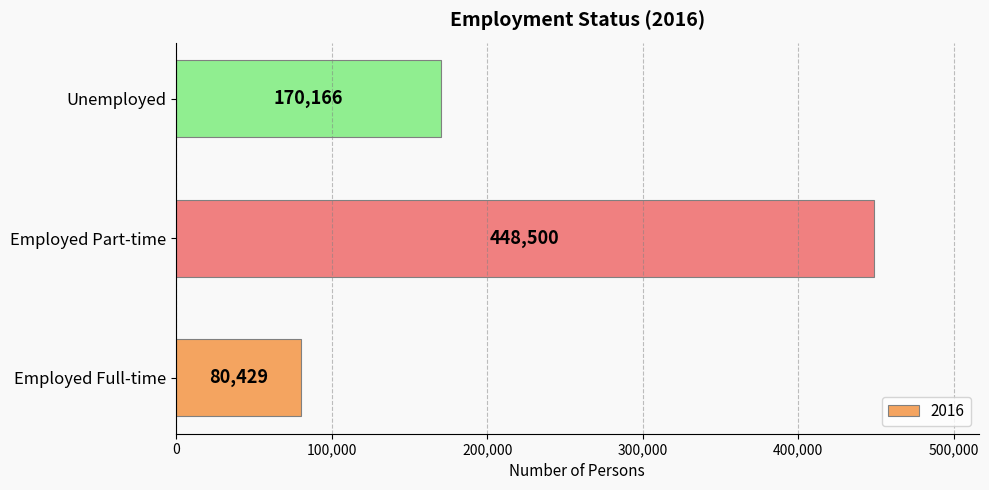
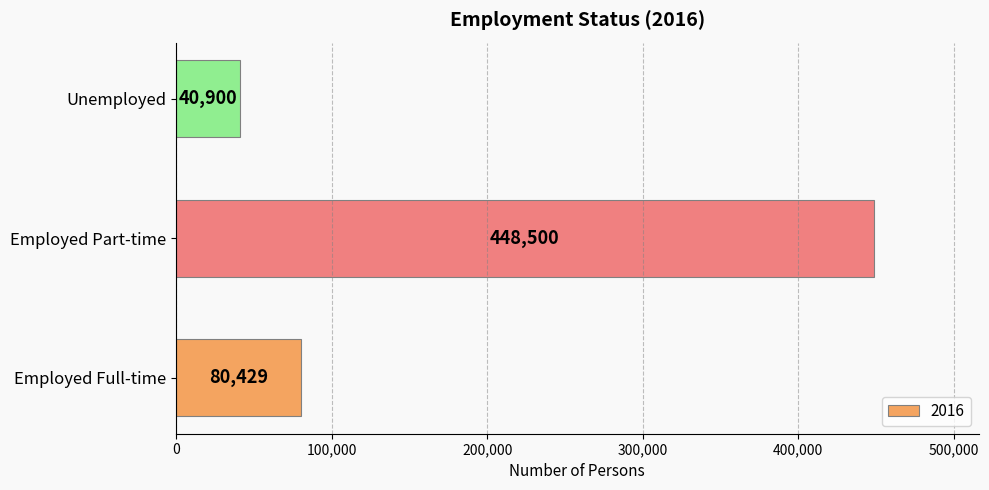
  {
-   "Unemployed": "170,166",
+   "Unemployed": "40,900",
    "Employed Part-time": "448,500",
    "Employed Full-time": "80,429"
  }
